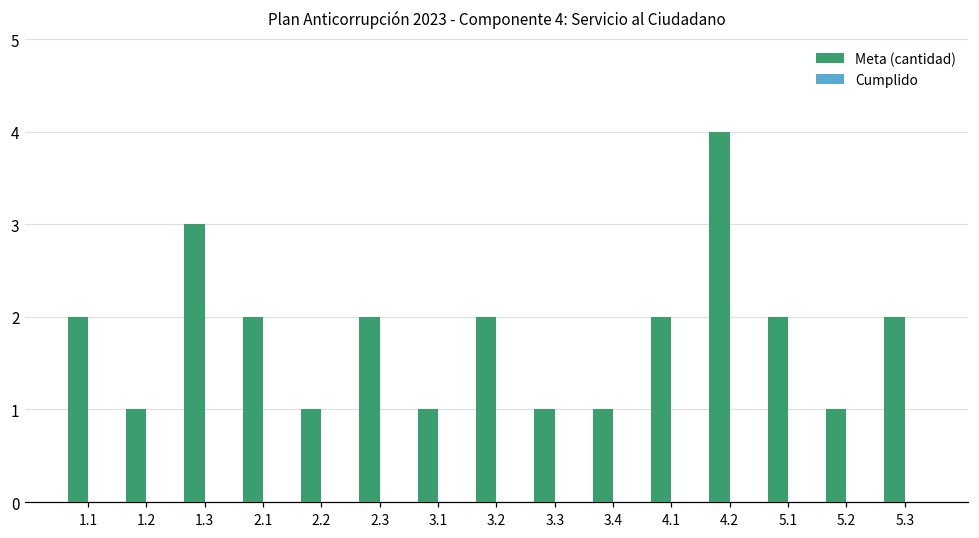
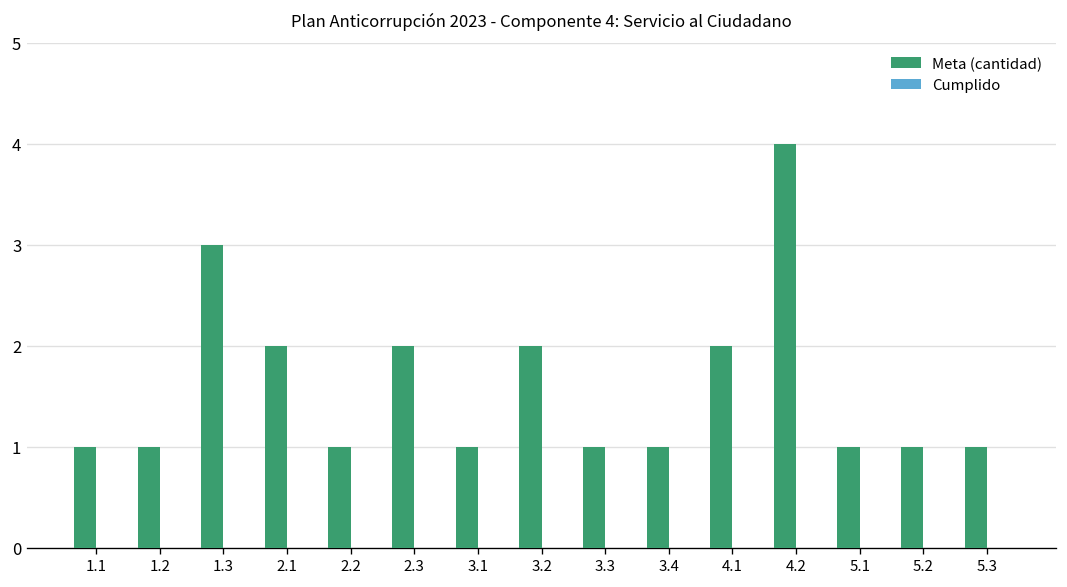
  {
    "Meta (cantidad)": {
-     "1.1": 2,
+     "1.1": 1,
      "1.2": 1,
      "1.3": 3,
      "2.1": 2,
      "2.2": 1,
      "2.3": 2,
      "3.1": 1,
      "3.2": 2,
      "3.3": 1,
      "3.4": 1,
      "4.1": 2,
      "4.2": 4,
-     "5.1": 2,
+     "5.1": 1,
      "5.2": 1,
-     "5.3": 2
+     "5.3": 1
    },
    "Cumplido": {
      "1.1": 0,
      "1.2": 0,
      "1.3": 0,
      "2.1": 0,
      "2.2": 0,
      "2.3": 0,
      "3.1": 0,
      "3.2": 0,
      "3.3": 0,
      "3.4": 0,
      "4.1": 0,
      "4.2": 0,
      "5.1": 0,
      "5.2": 0,
      "5.3": 0
    }
  }
